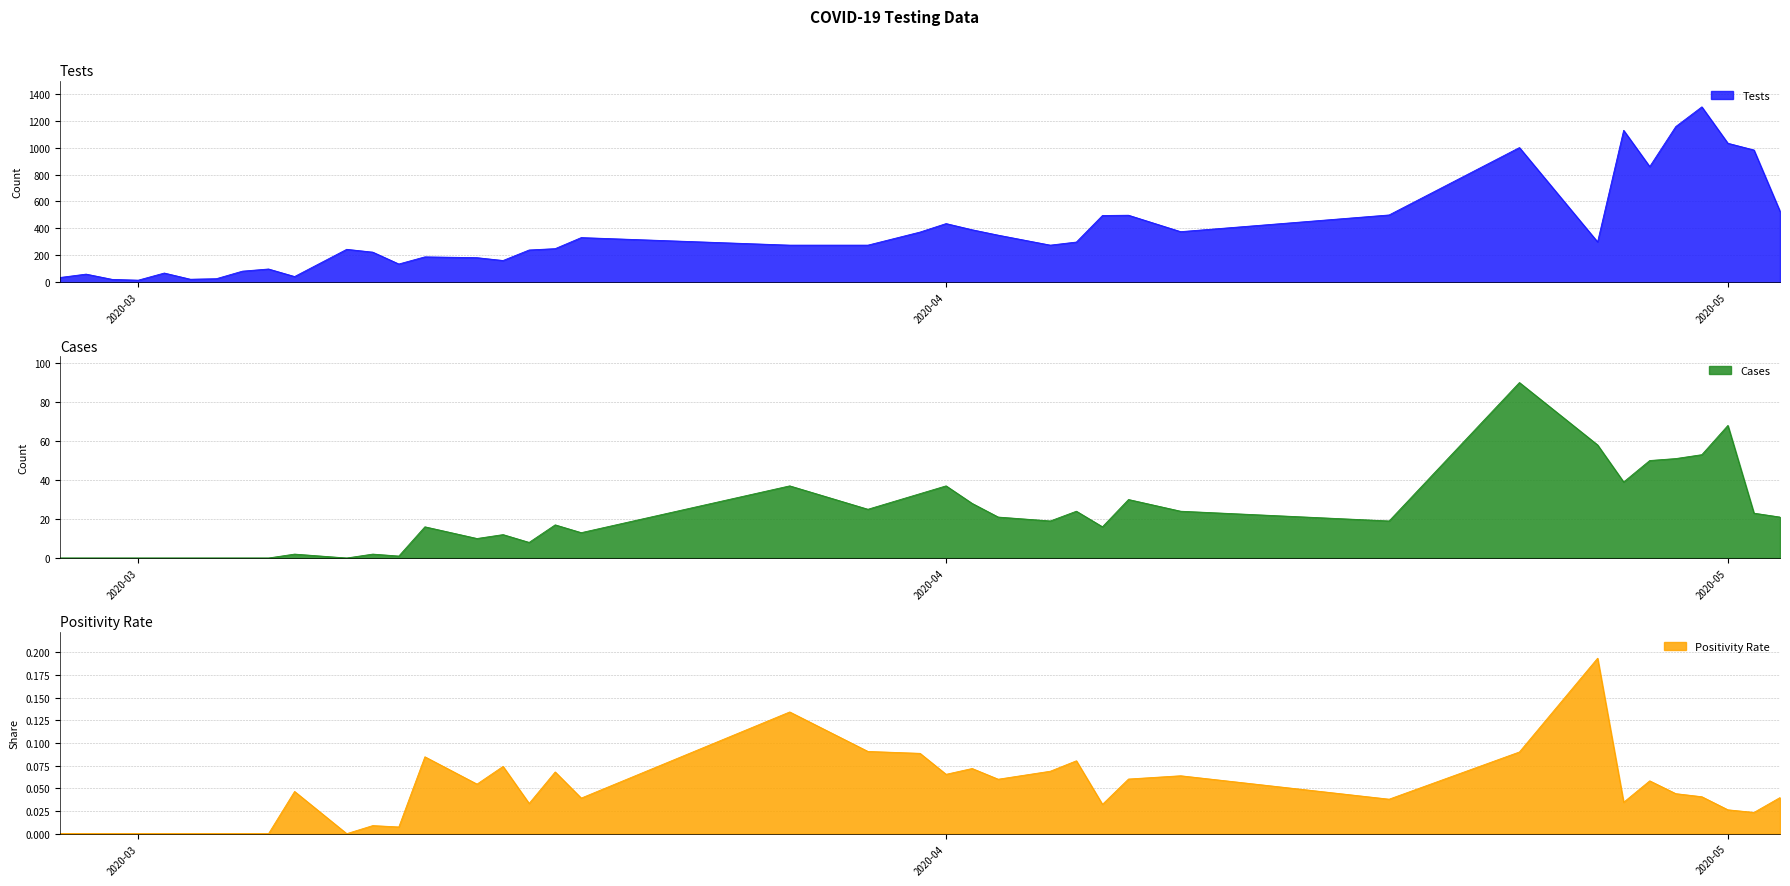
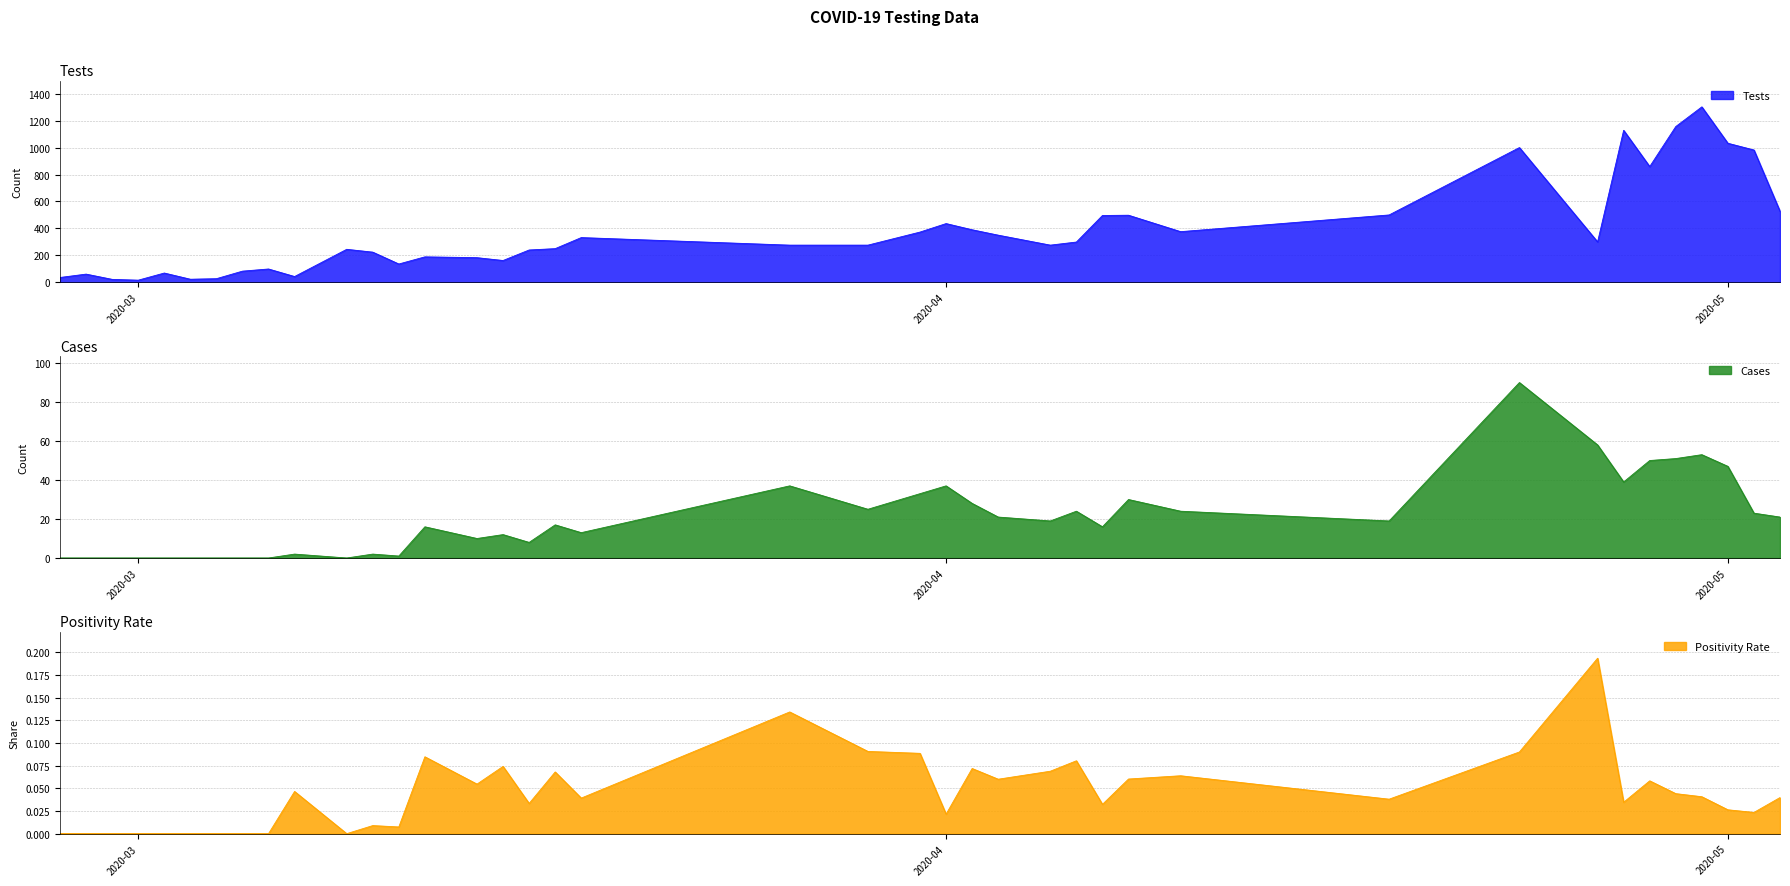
  {
    "Tests": {
      "2020-03": 20,
      "2020-04": 440,
      "2020-05": 1030
    },
    "Cases": {
      "2020-03": 0,
      "2020-04": 37,
-     "2020-05": 68
+     "2020-05": 47
    },
    "Positivity Rate": {
      "2020-03": 0.00,
-     "2020-04": 0.07,
+     "2020-04": 0.02,
      "2020-05": 0.03
    }
  }
